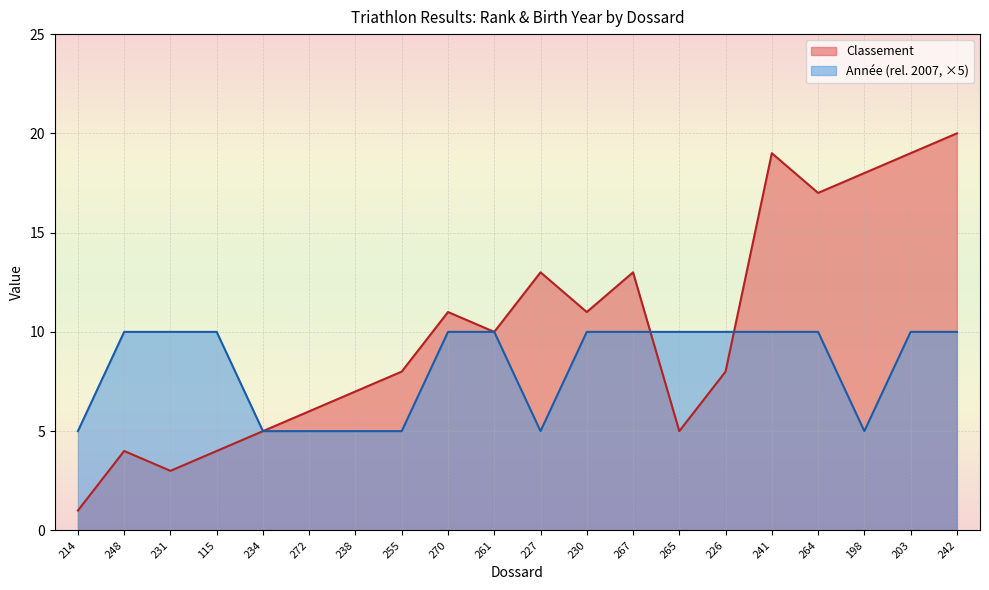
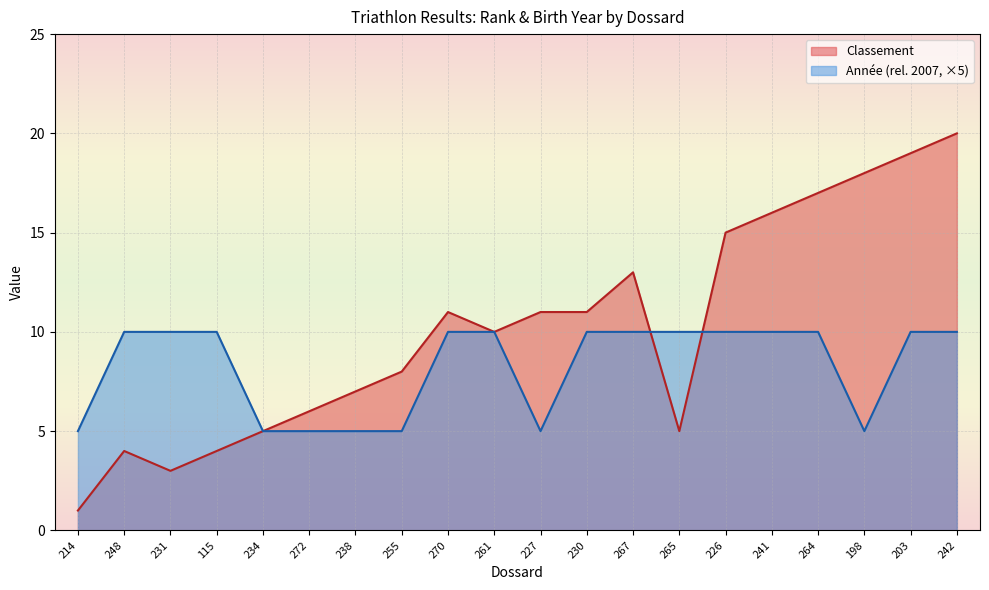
  {
    "Classement": {
      "214": 1,
      "248": 4,
      "231": 3,
      "115": 4,
      "272": 6,
      "238": 7,
      "255": 8,
      "270": 11,
-     "227": 13,
+     "227": 11,
      "230": 11,
      "267": 13,
      "265": 5,
-     "226": 8,
-     "241": 19,
+     "226": 15,
+     "241": 16,
      "264": 17,
      "198": 18,
      "203": 19,
      "242": 20
    },
    "Année (rel. 2007, ×5)": {
      "214": 5,
      "248": 10,
      "231": 10,
      "115": 10,
      "272": 5,
      "238": 5,
      "255": 5,
      "270": 10,
      "227": 5,
      "230": 10,
      "267": 10,
      "265": 10,
      "226": 10,
      "241": 10,
      "264": 10,
      "198": 5,
      "203": 10,
      "242": 10
    }
  }
